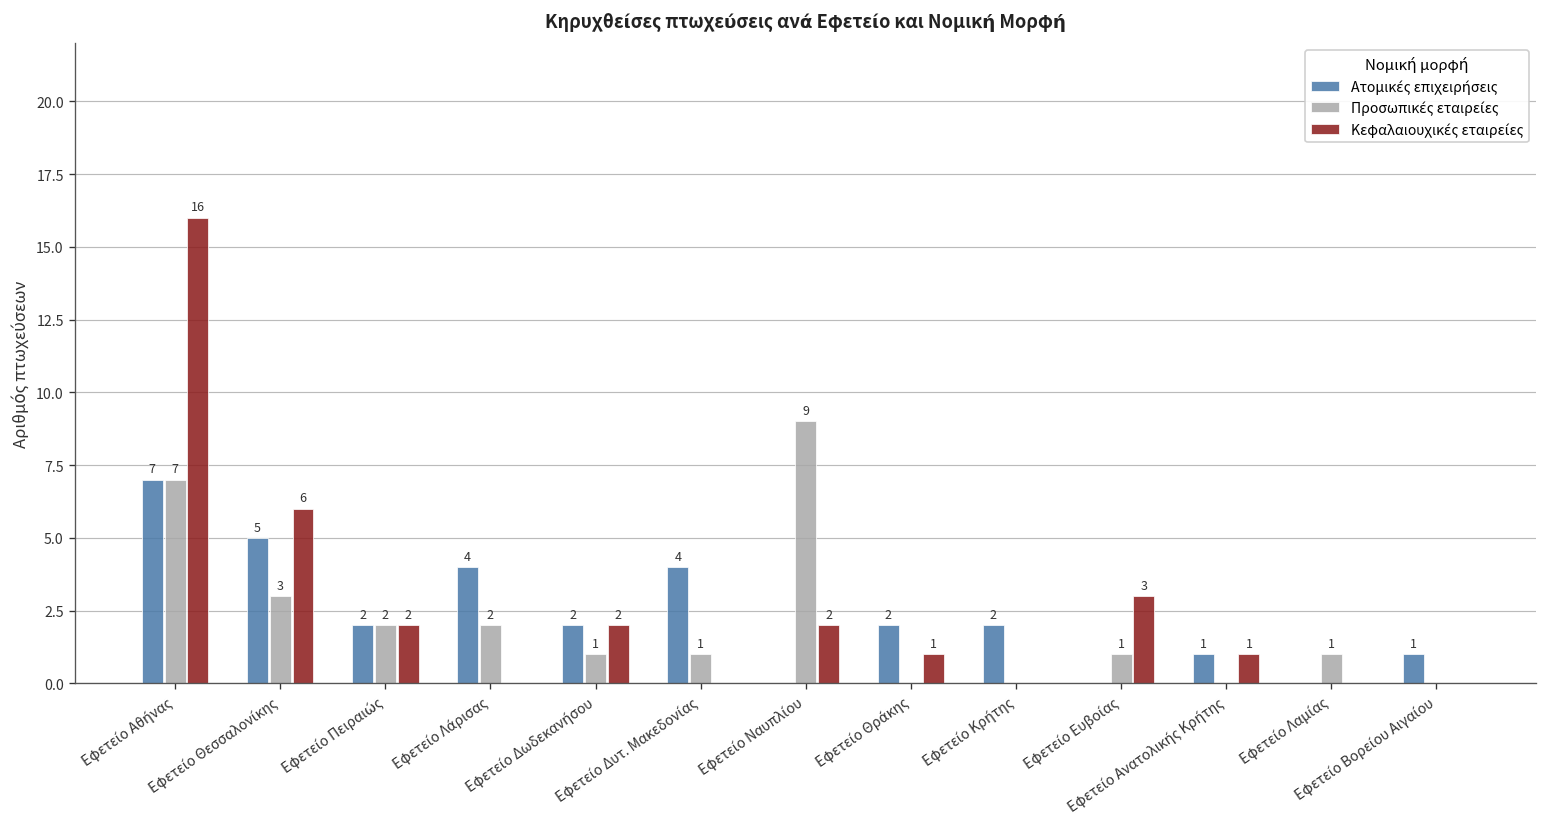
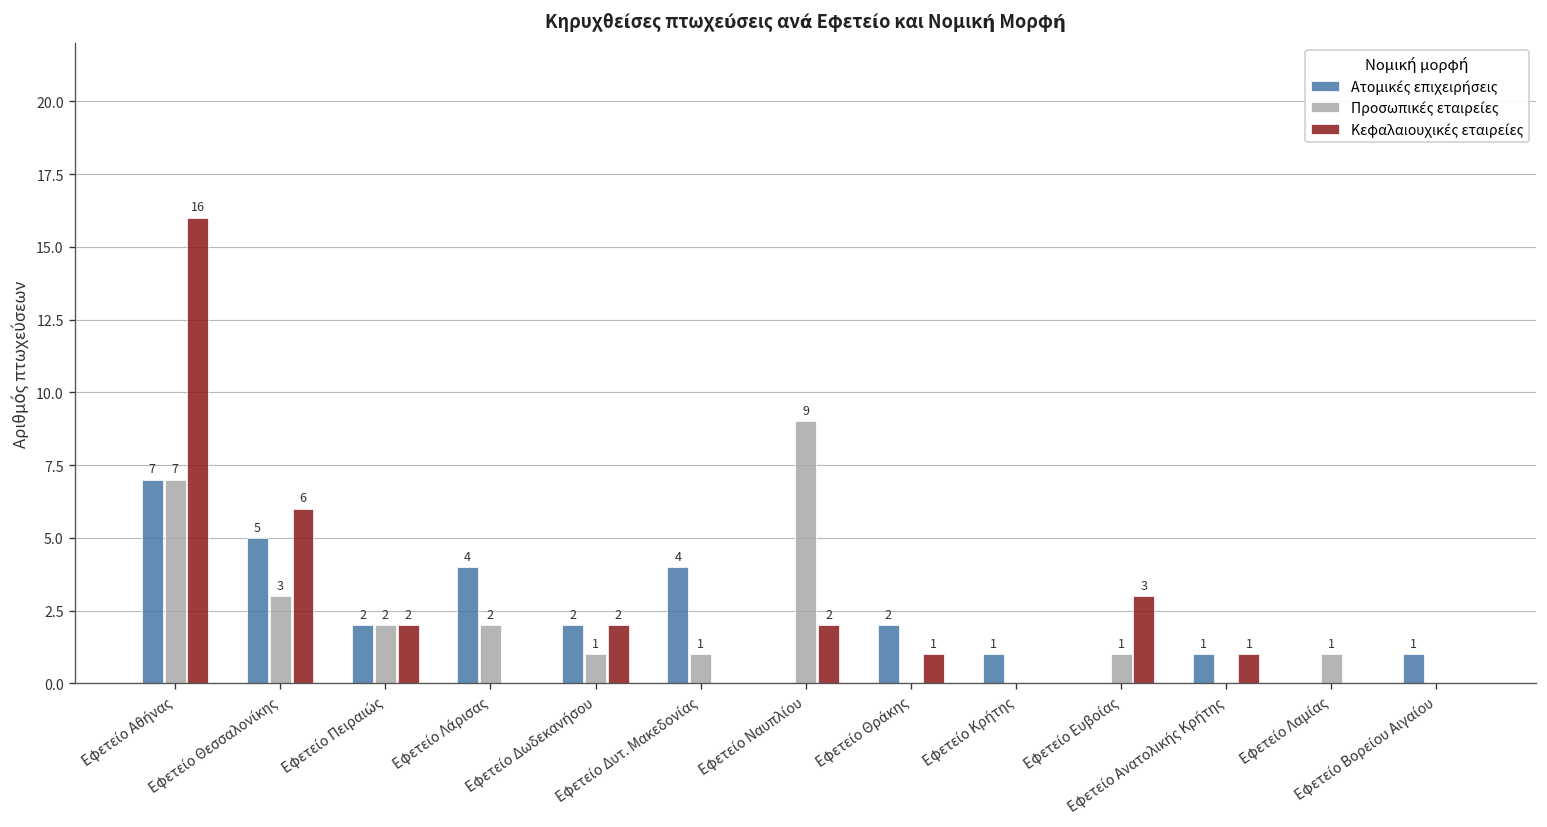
  {
    "Ατομικές επιχειρήσεις": {
      "Εφετείο Αθήνας": 7,
      "Εφετείο Θεσσαλονίκης": 5,
      "Εφετείο Πειραιώς": 2,
      "Εφετείο Λάρισας": 4,
      "Εφετείο Δωδεκανήσου": 2,
      "Εφετείο Δυτ. Μακεδονίας": 4,
      "Εφετείο Θράκης": 2,
-     "Εφετείο Κρήτης": 2,
+     "Εφετείο Κρήτης": 1,
      "Εφετείο Ανατολικής Κρήτης": 1,
      "Εφετείο Βορείου Αιγαίου": 1
    },
    "Προσωπικές εταιρείες": {
      "Εφετείο Αθήνας": 7,
      "Εφετείο Θεσσαλονίκης": 3,
      "Εφετείο Πειραιώς": 2,
      "Εφετείο Λάρισας": 2,
      "Εφετείο Δωδεκανήσου": 1,
      "Εφετείο Δυτ. Μακεδονίας": 1,
      "Εφετείο Ναυπλίου": 9,
      "Εφετείο Ευβοίας": 1,
      "Εφετείο Λαμίας": 1
    },
    "Κεφαλαιουχικές εταιρείες": {
      "Εφετείο Αθήνας": 16,
      "Εφετείο Θεσσαλονίκης": 6,
      "Εφετείο Πειραιώς": 2,
      "Εφετείο Δωδεκανήσου": 2,
      "Εφετείο Ναυπλίου": 2,
      "Εφετείο Θράκης": 1,
      "Εφετείο Ευβοίας": 3,
      "Εφετείο Ανατολικής Κρήτης": 1
    }
  }
